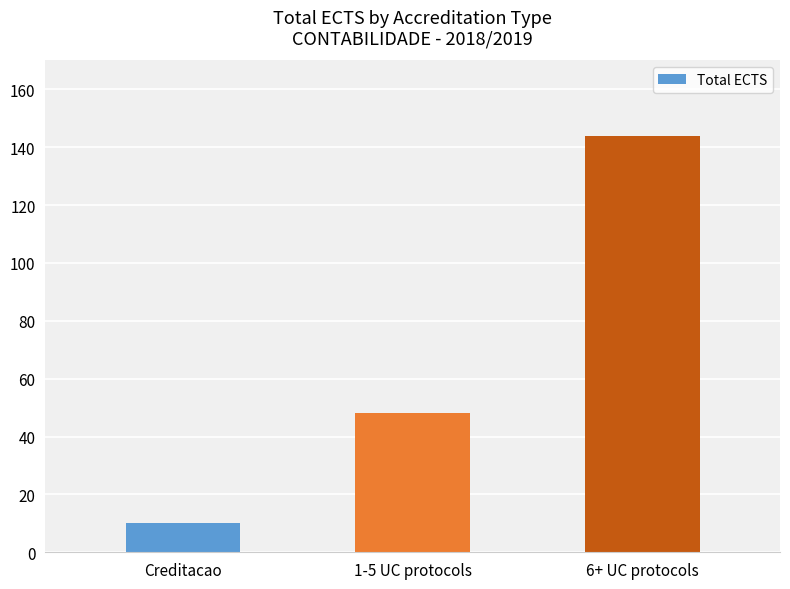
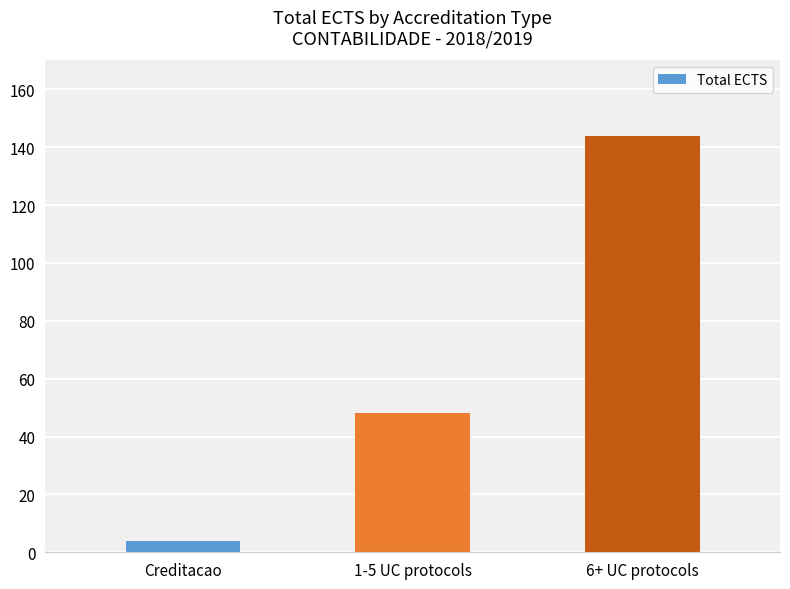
  {
-   "Creditacao": 10,
+   "Creditacao": 4,
    "1-5 UC protocols": 48,
    "6+ UC protocols": 144
  }
